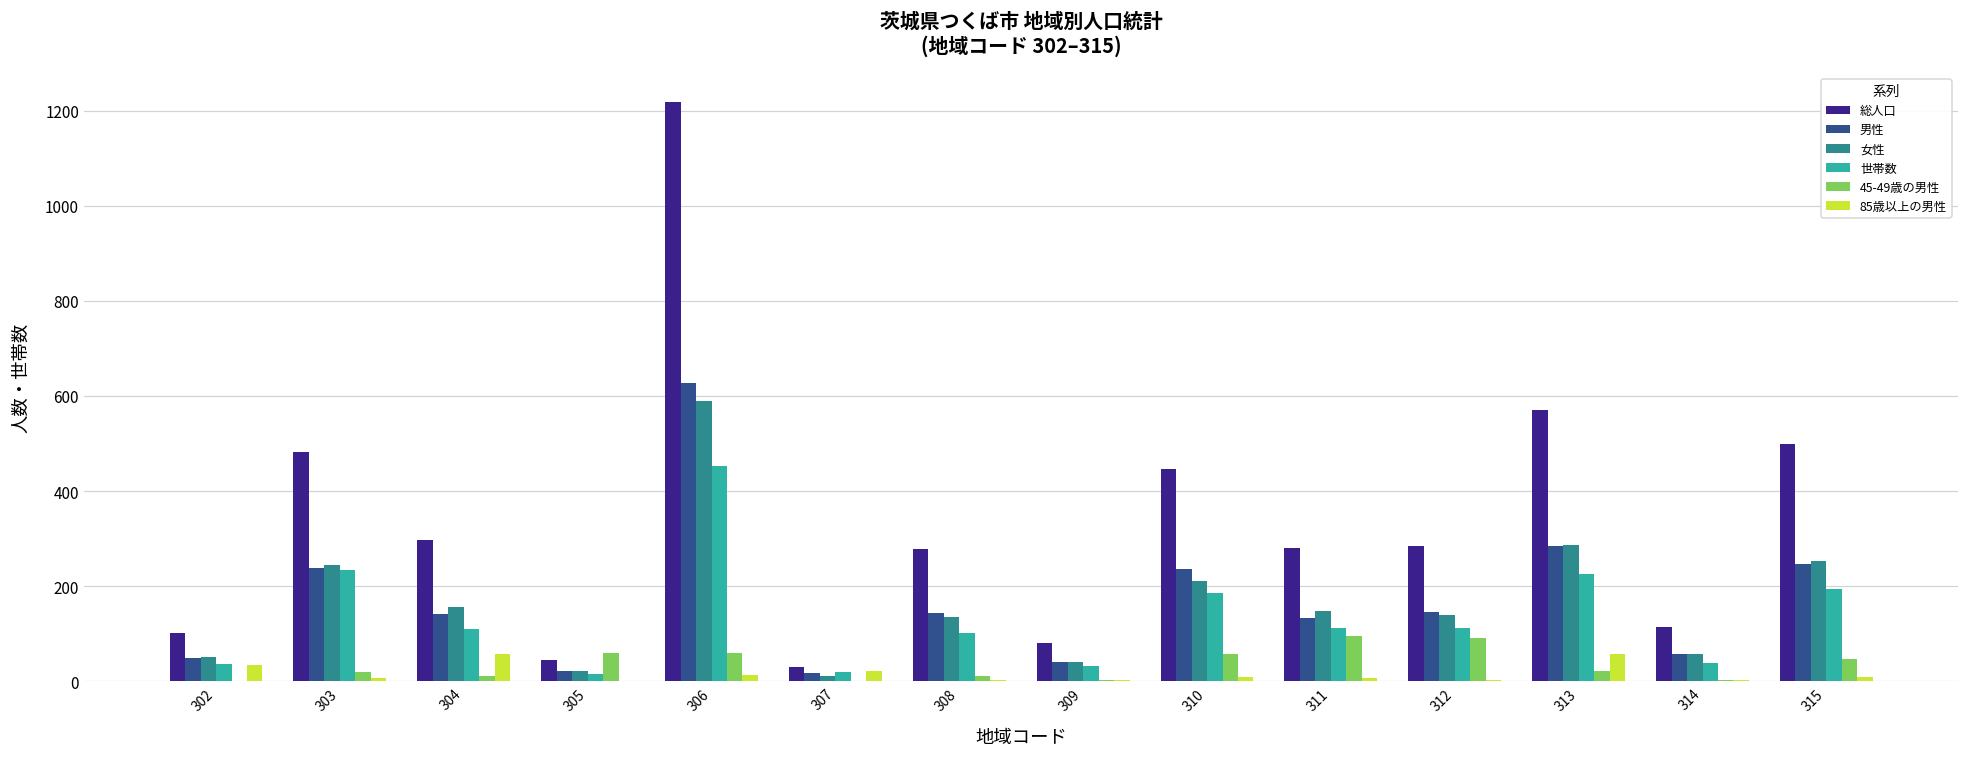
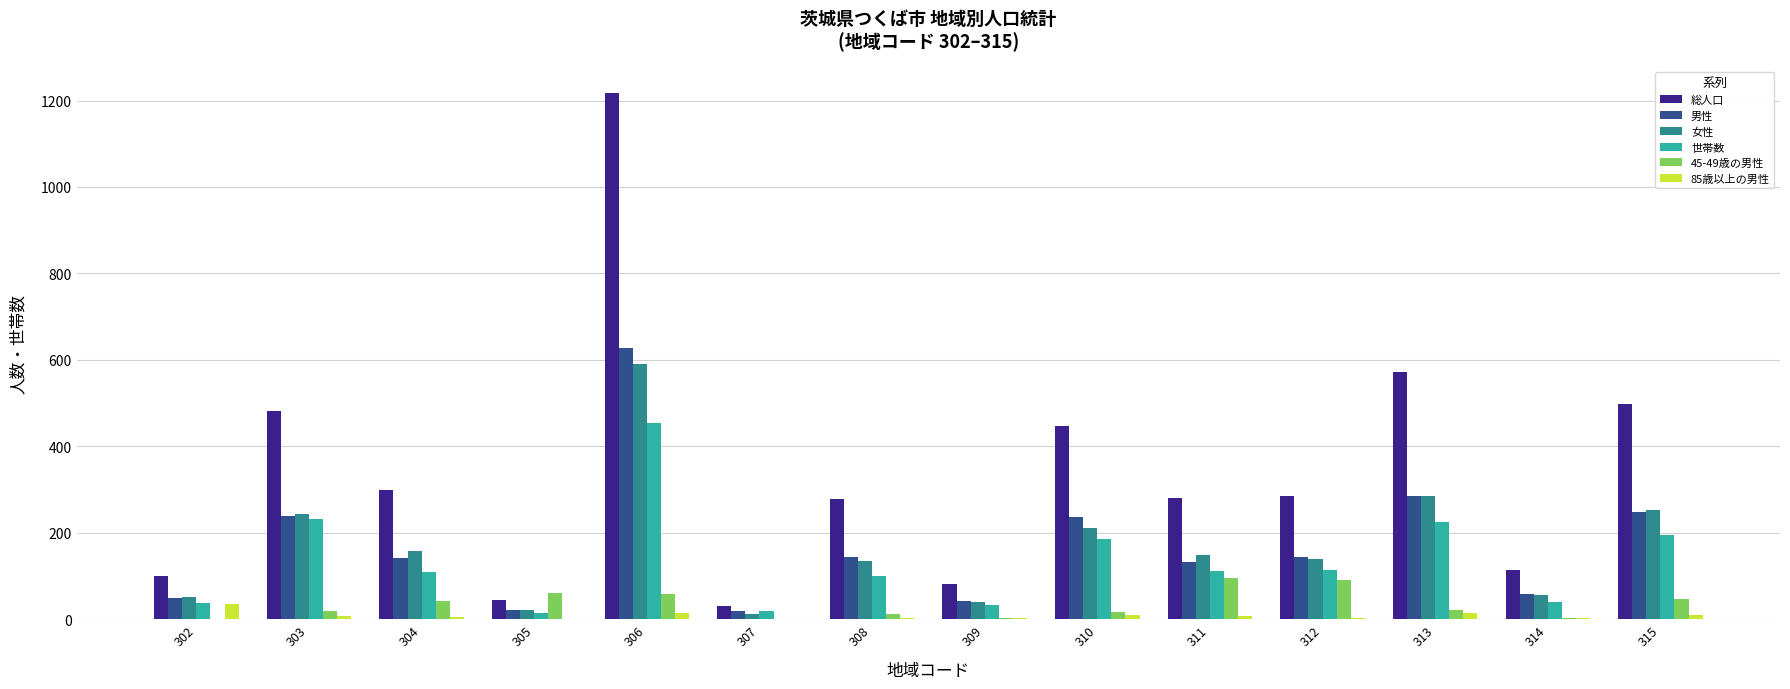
  {
    "45-49歳の男性": {
      "303": 20,
-     "304": 10,
+     "304": 40,
      "305": 60,
      "306": 60,
      "308": 10,
-     "310": 60,
+     "310": 20,
      "311": 100,
      "312": 90,
      "313": 20,
      "315": 50
    },
    "85歳以上の男性": {
      "302": 40,
      "303": 10,
-     "304": 60,
+     "304": 10,
      "305": 0,
      "306": 10,
-     "307": 20,
+     "307": 0,
      "310": 10,
      "311": 10,
-     "313": 60,
+     "313": 10,
      "315": 10
    }
  }
